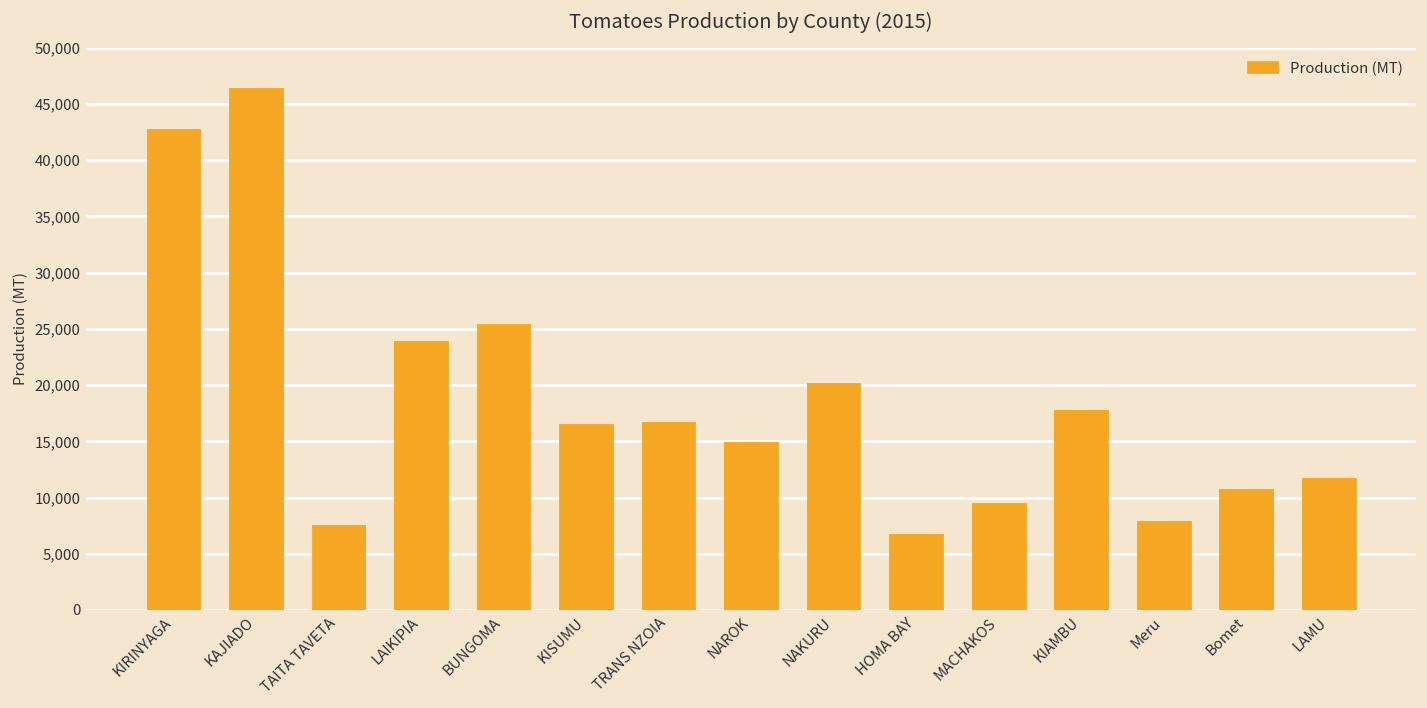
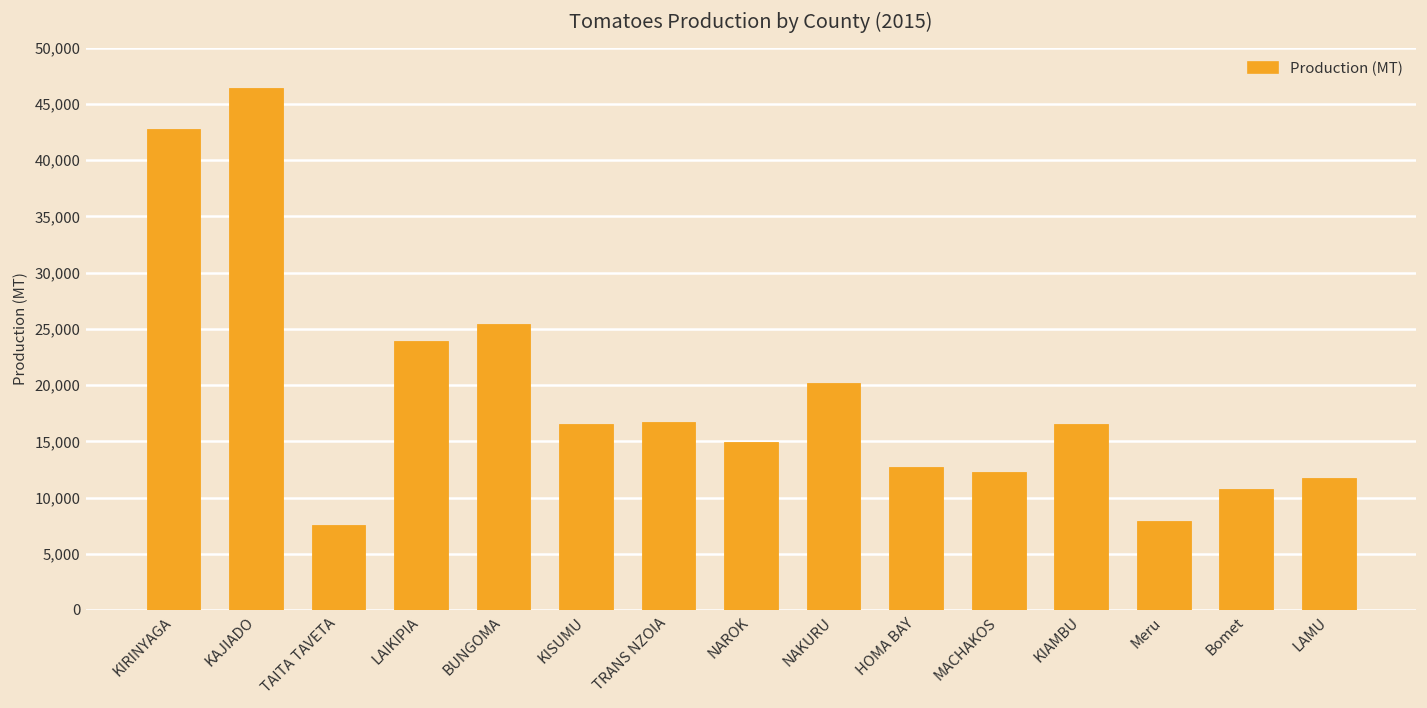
  {
    "KIRINYAGA": "43,000",
    "KAJIADO": "46,000",
    "TAITA TAVETA": "8,000",
    "LAIKIPIA": "24,000",
    "BUNGOMA": "25,000",
    "KISUMU": "17,000",
    "TRANS NZOIA": "17,000",
    "NAROK": "15,000",
    "NAKURU": "20,000",
-   "HOMA BAY": "7,000",
-   "MACHAKOS": "10,000",
-   "KIAMBU": "18,000",
+   "HOMA BAY": "13,000",
+   "MACHAKOS": "12,000",
+   "KIAMBU": "17,000",
    "Meru": "8,000",
    "Bomet": "11,000",
    "LAMU": "12,000"
  }
